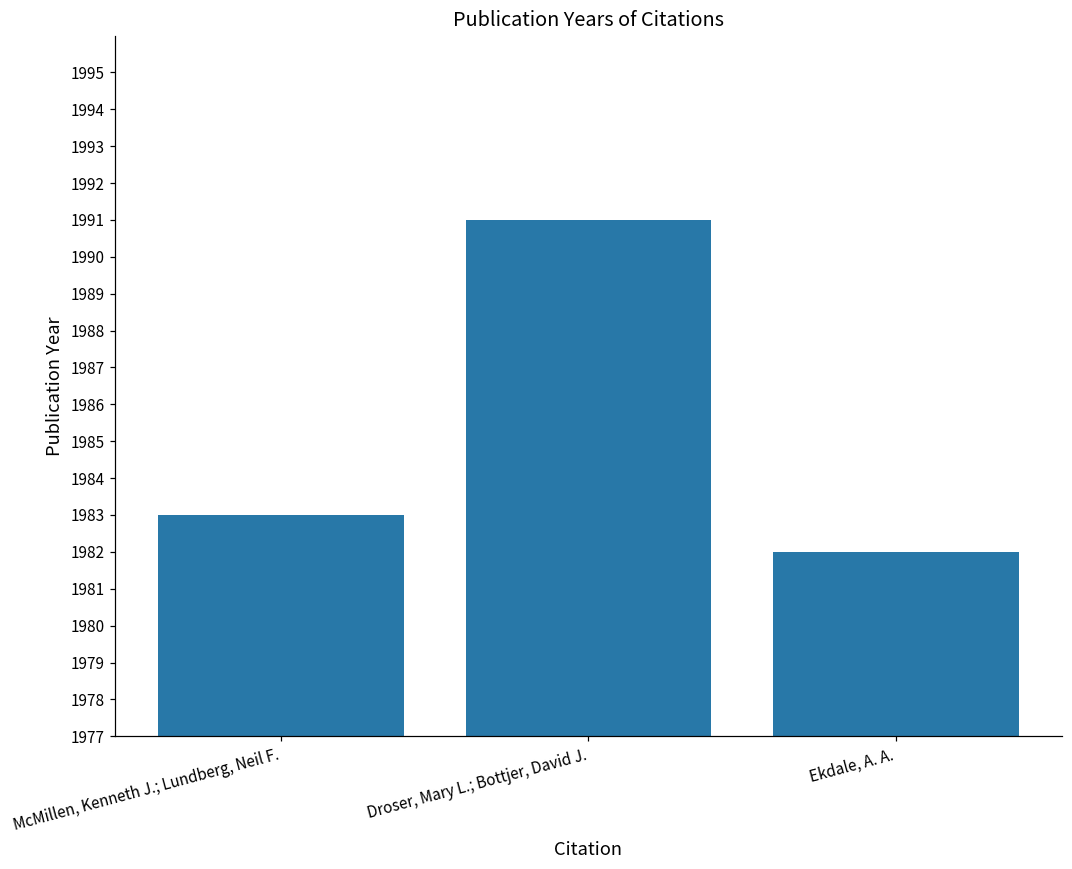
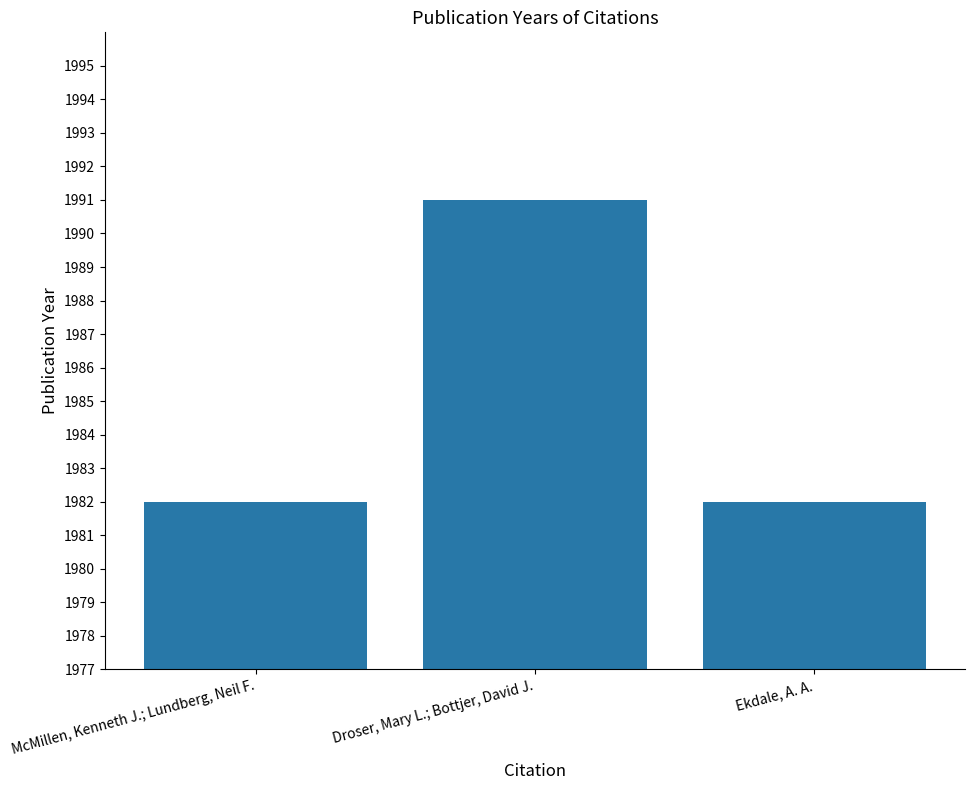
  {
-   "McMillen, Kenneth J.; Lundberg, Neil F.": 1983,
+   "McMillen, Kenneth J.; Lundberg, Neil F.": 1982,
    "Droser, Mary L.; Bottjer, David J.": 1991,
    "Ekdale, A. A.": 1982
  }
